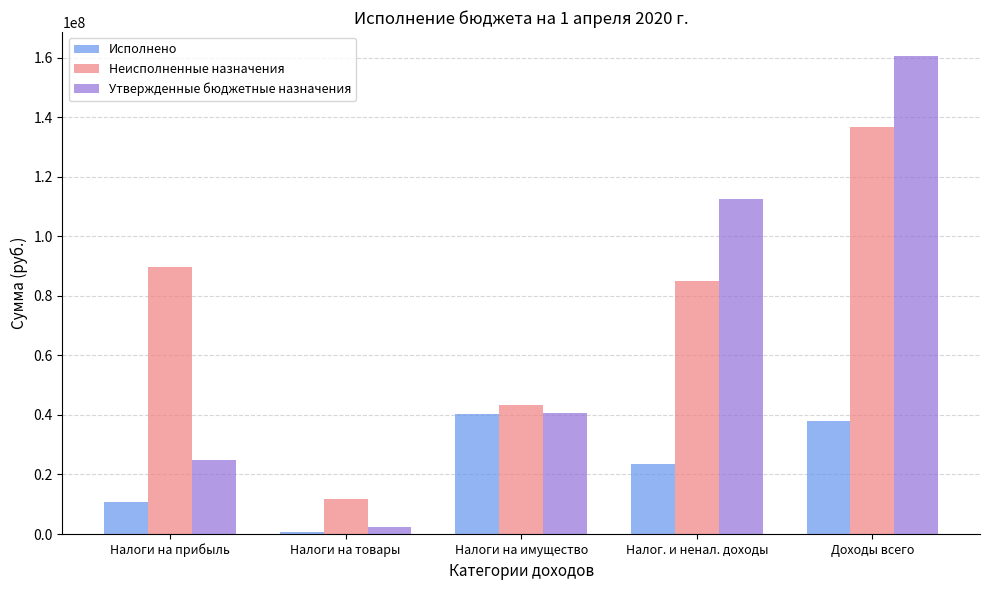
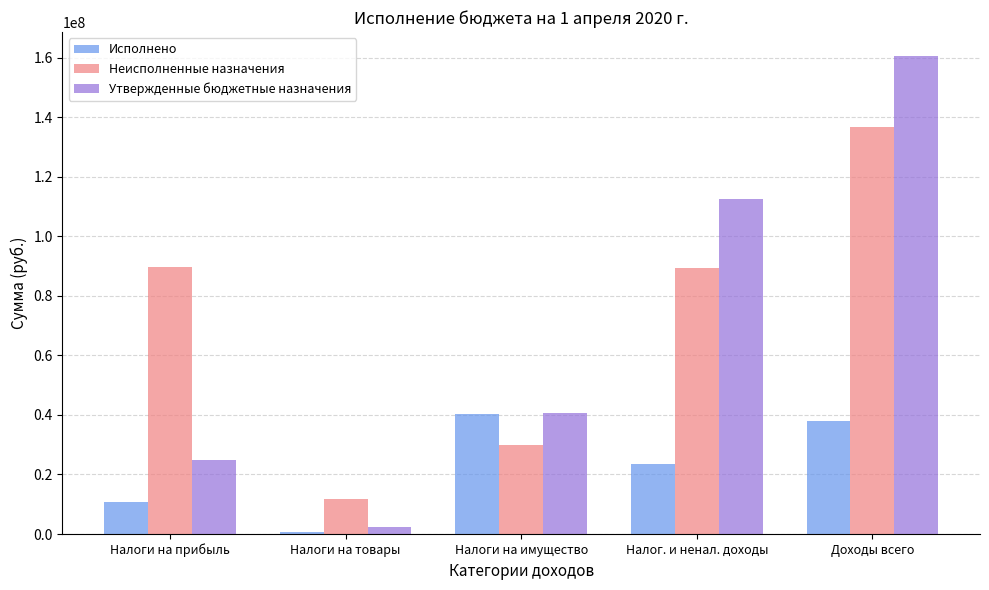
  {
    "Исполнено": {
      "Налоги на прибыль": 11000000,
      "Налоги на имущество": 40000000,
      "Налог. и ненал. доходы": 23000000,
      "Доходы всего": 38000000
    },
    "Неисполненные назначения": {
      "Налоги на прибыль": 90000000,
      "Налоги на товары": 12000000,
-     "Налоги на имущество": 43000000,
-     "Налог. и ненал. доходы": 85000000,
+     "Налоги на имущество": 30000000,
+     "Налог. и ненал. доходы": 89000000,
      "Доходы всего": 137000000
    },
    "Утвержденные бюджетные назначения": {
      "Налоги на прибыль": 25000000,
      "Налоги на товары": 2000000,
      "Налоги на имущество": 41000000,
      "Налог. и ненал. доходы": 113000000,
      "Доходы всего": 161000000
    }
  }
